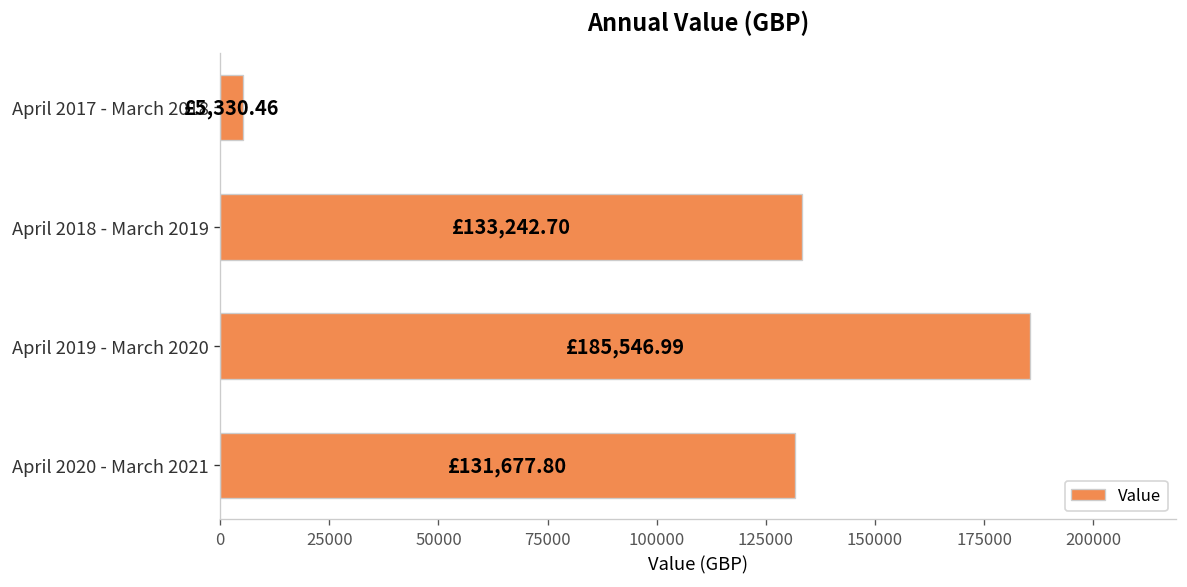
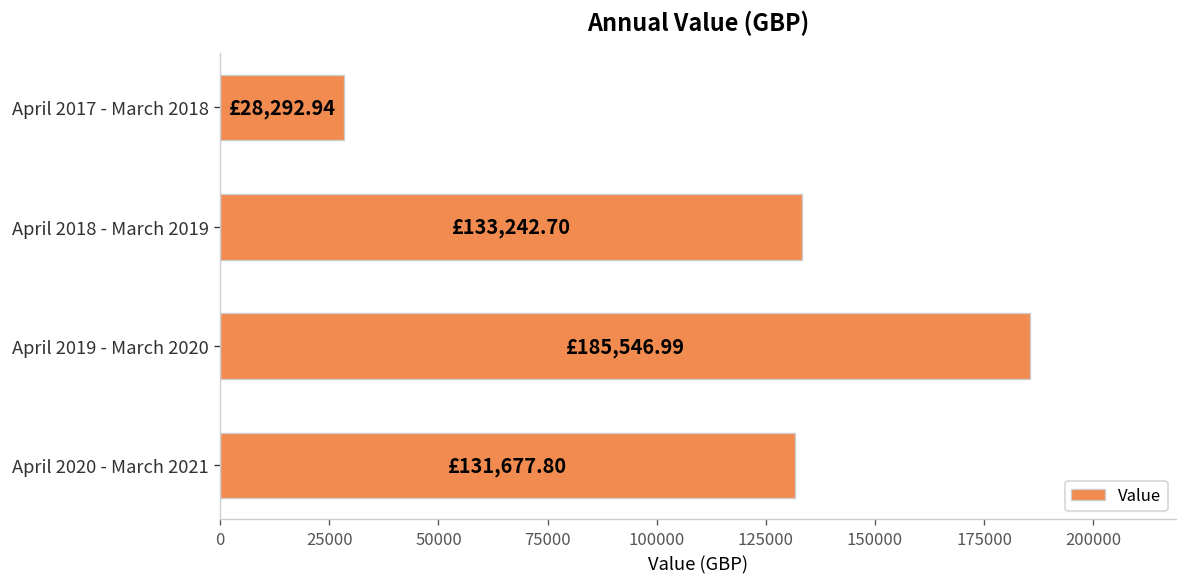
  {
-   "April 2017 - March 2018": "£5,330.46",
+   "April 2017 - March 2018": "£28,292.94",
    "April 2018 - March 2019": "£133,242.70",
    "April 2019 - March 2020": "£185,546.99",
    "April 2020 - March 2021": "£131,677.80"
  }
